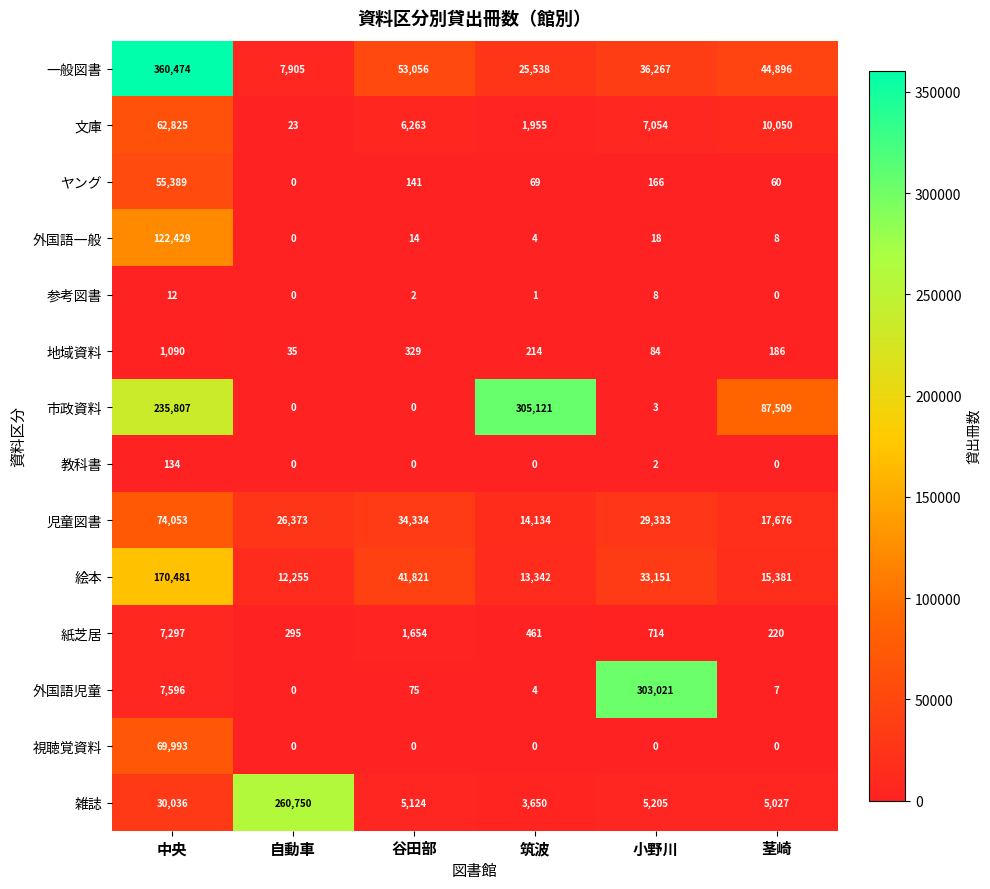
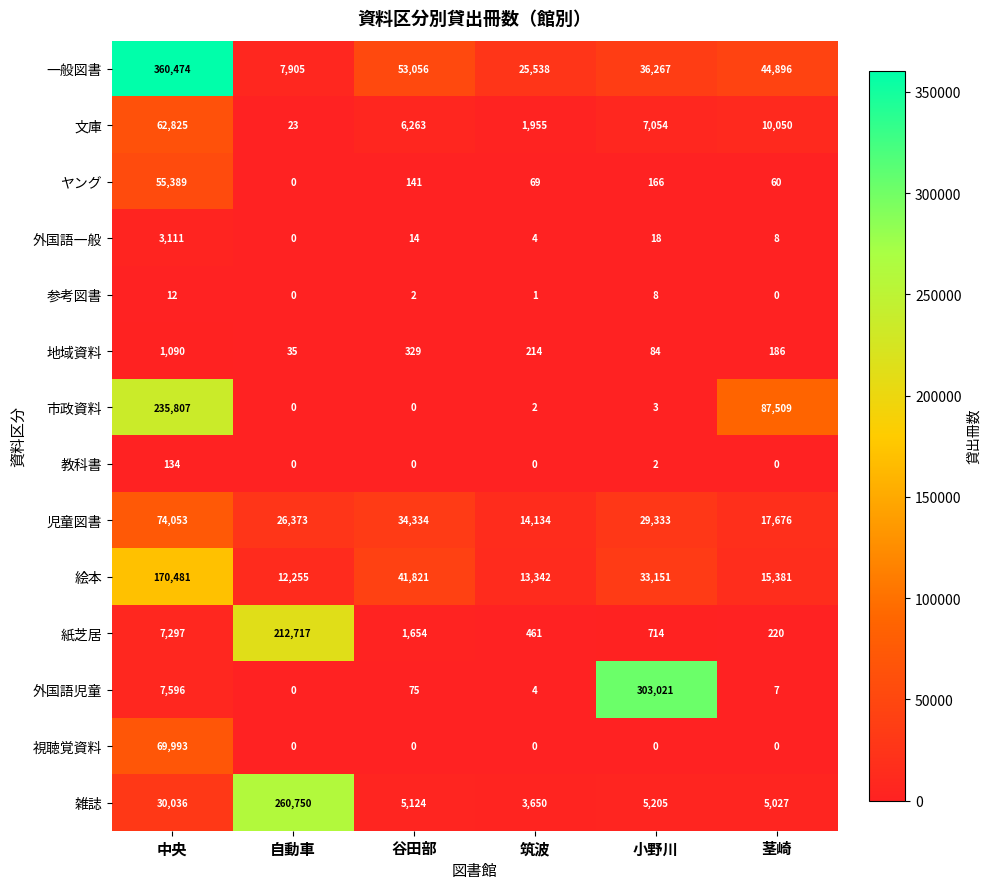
  {
    "一般図書": {
      "中央": "360,474",
      "自動車": "7,905",
      "谷田部": "53,056",
      "筑波": "25,538",
      "小野川": "36,267",
      "茎崎": "44,896"
    },
    "文庫": {
      "中央": "62,825",
      "自動車": "23",
      "谷田部": "6,263",
      "筑波": "1,955",
      "小野川": "7,054",
      "茎崎": "10,050"
    },
    "ヤング": {
      "中央": "55,389",
      "自動車": "0",
      "谷田部": "141",
      "筑波": "69",
      "小野川": "166",
      "茎崎": "60"
    },
    "外国語一般": {
-     "中央": "122,429",
+     "中央": "3,111",
      "自動車": "0",
      "谷田部": "14",
      "筑波": "4",
      "小野川": "18",
      "茎崎": "8"
    },
    "参考図書": {
      "中央": "12",
      "自動車": "0",
      "谷田部": "2",
      "筑波": "1",
      "小野川": "8",
      "茎崎": "0"
    },
    "地域資料": {
      "中央": "1,090",
      "自動車": "35",
      "谷田部": "329",
      "筑波": "214",
      "小野川": "84",
      "茎崎": "186"
    },
    "市政資料": {
      "中央": "235,807",
      "自動車": "0",
      "谷田部": "0",
-     "筑波": "305,121",
+     "筑波": "2",
      "小野川": "3",
      "茎崎": "87,509"
    },
    "教科書": {
      "中央": "134",
      "自動車": "0",
      "谷田部": "0",
      "筑波": "0",
      "小野川": "2",
      "茎崎": "0"
    },
    "児童図書": {
      "中央": "74,053",
      "自動車": "26,373",
      "谷田部": "34,334",
      "筑波": "14,134",
      "小野川": "29,333",
      "茎崎": "17,676"
    },
    "絵本": {
      "中央": "170,481",
      "自動車": "12,255",
      "谷田部": "41,821",
      "筑波": "13,342",
      "小野川": "33,151",
      "茎崎": "15,381"
    },
    "紙芝居": {
      "中央": "7,297",
-     "自動車": "295",
+     "自動車": "212,717",
      "谷田部": "1,654",
      "筑波": "461",
      "小野川": "714",
      "茎崎": "220"
    },
    "外国語児童": {
      "中央": "7,596",
      "自動車": "0",
      "谷田部": "75",
      "筑波": "4",
      "小野川": "303,021",
      "茎崎": "7"
    },
    "視聴覚資料": {
      "中央": "69,993",
      "自動車": "0",
      "谷田部": "0",
      "筑波": "0",
      "小野川": "0",
      "茎崎": "0"
    },
    "雑誌": {
      "中央": "30,036",
      "自動車": "260,750",
      "谷田部": "5,124",
      "筑波": "3,650",
      "小野川": "5,205",
      "茎崎": "5,027"
    }
  }
